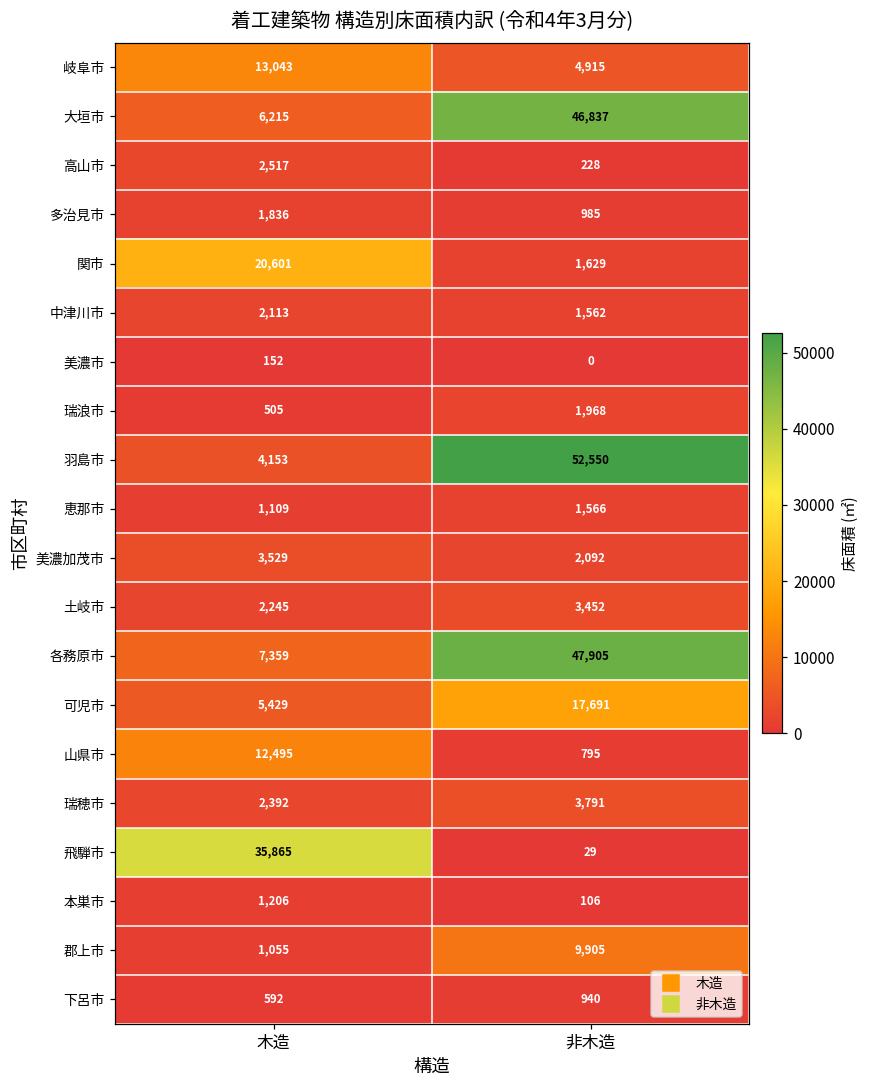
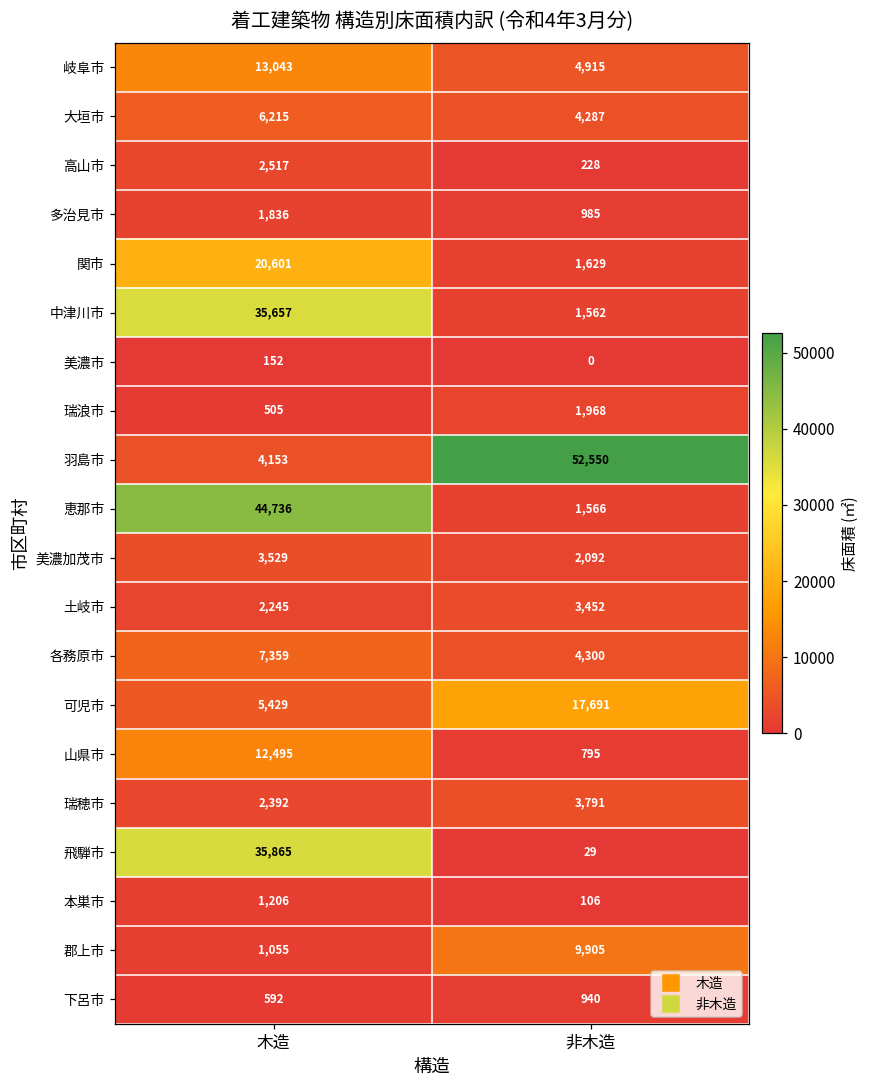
  {
    "岐阜市": {
      "木造": "13,043",
      "非木造": "4,915"
    },
    "大垣市": {
      "木造": "6,215",
-     "非木造": "46,837"
+     "非木造": "4,287"
    },
    "高山市": {
      "木造": "2,517",
      "非木造": "228"
    },
    "多治見市": {
      "木造": "1,836",
      "非木造": "985"
    },
    "関市": {
      "木造": "20,601",
      "非木造": "1,629"
    },
    "中津川市": {
-     "木造": "2,113",
+     "木造": "35,657",
      "非木造": "1,562"
    },
    "美濃市": {
      "木造": "152",
      "非木造": "0"
    },
    "瑞浪市": {
      "木造": "505",
      "非木造": "1,968"
    },
    "羽島市": {
      "木造": "4,153",
      "非木造": "52,550"
    },
    "恵那市": {
-     "木造": "1,109",
+     "木造": "44,736",
      "非木造": "1,566"
    },
    "美濃加茂市": {
      "木造": "3,529",
      "非木造": "2,092"
    },
    "土岐市": {
      "木造": "2,245",
      "非木造": "3,452"
    },
    "各務原市": {
      "木造": "7,359",
-     "非木造": "47,905"
+     "非木造": "4,300"
    },
    "可児市": {
      "木造": "5,429",
      "非木造": "17,691"
    },
    "山県市": {
      "木造": "12,495",
      "非木造": "795"
    },
    "瑞穂市": {
      "木造": "2,392",
      "非木造": "3,791"
    },
    "飛騨市": {
      "木造": "35,865",
      "非木造": "29"
    },
    "本巣市": {
      "木造": "1,206",
      "非木造": "106"
    },
    "郡上市": {
      "木造": "1,055",
      "非木造": "9,905"
    },
    "下呂市": {
      "木造": "592",
      "非木造": "940"
    }
  }
